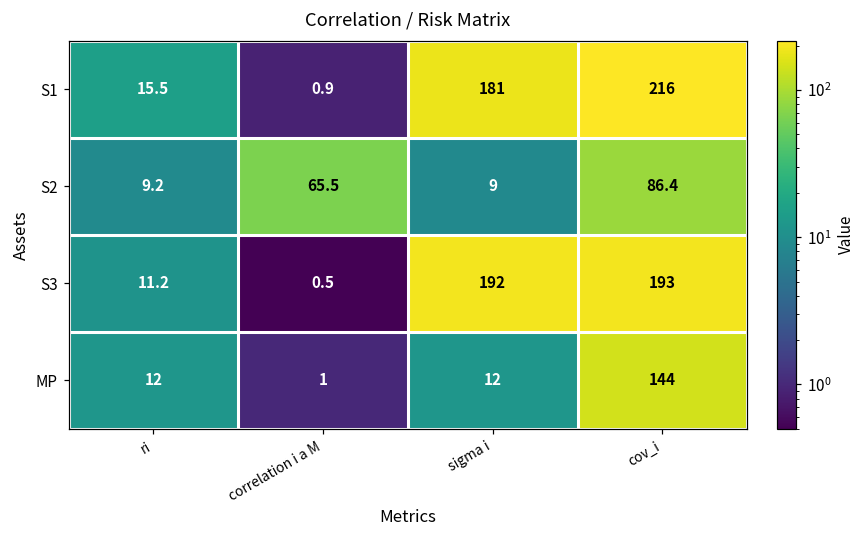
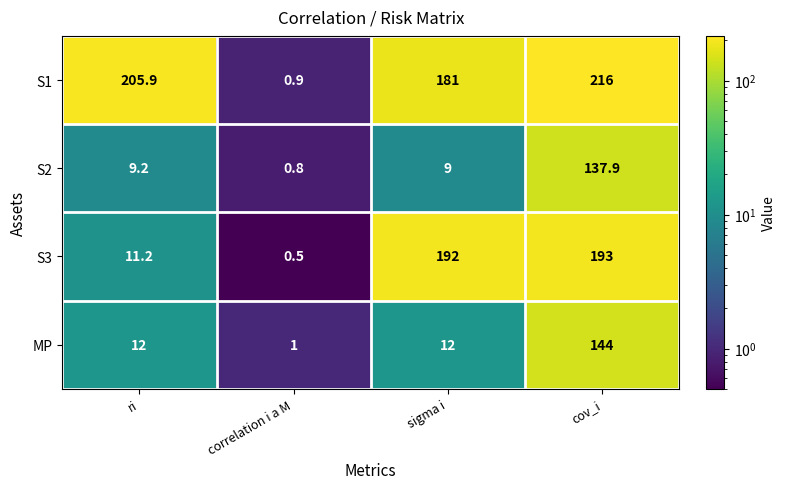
  {
    "S1": {
-     "ri": 15.5,
+     "ri": 205.9,
      "correlation i a M": 0.9,
      "sigma i": 181,
      "cov_i": 216
    },
    "S2": {
      "ri": 9.2,
-     "correlation i a M": 65.5,
+     "correlation i a M": 0.8,
      "sigma i": 9,
-     "cov_i": 86.4
+     "cov_i": 137.9
    },
    "S3": {
      "ri": 11.2,
      "correlation i a M": 0.5,
      "sigma i": 192,
      "cov_i": 193
    },
    "MP": {
      "ri": 12,
      "correlation i a M": 1,
      "sigma i": 12,
      "cov_i": 144
    }
  }
